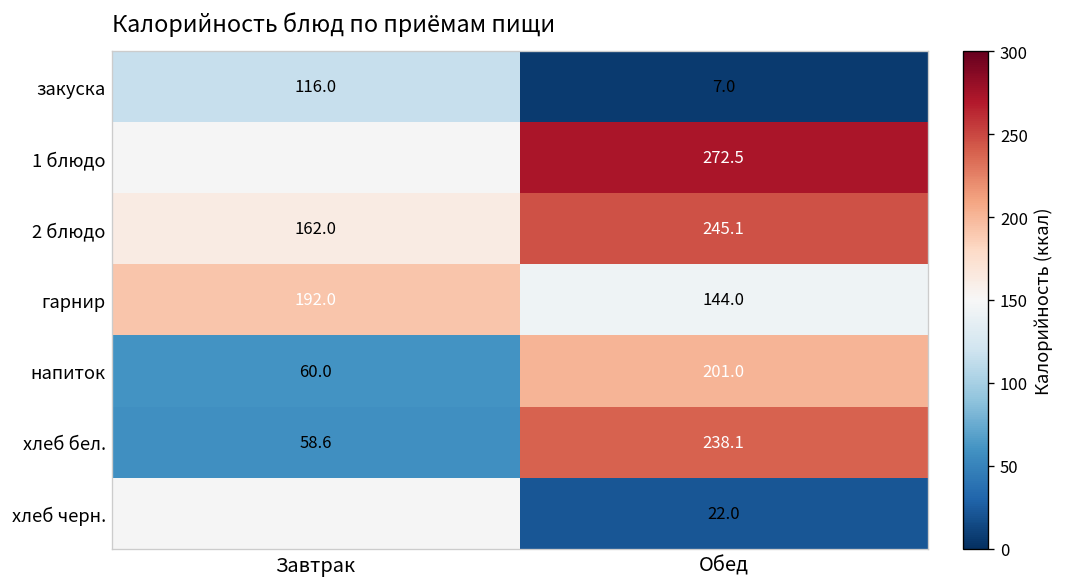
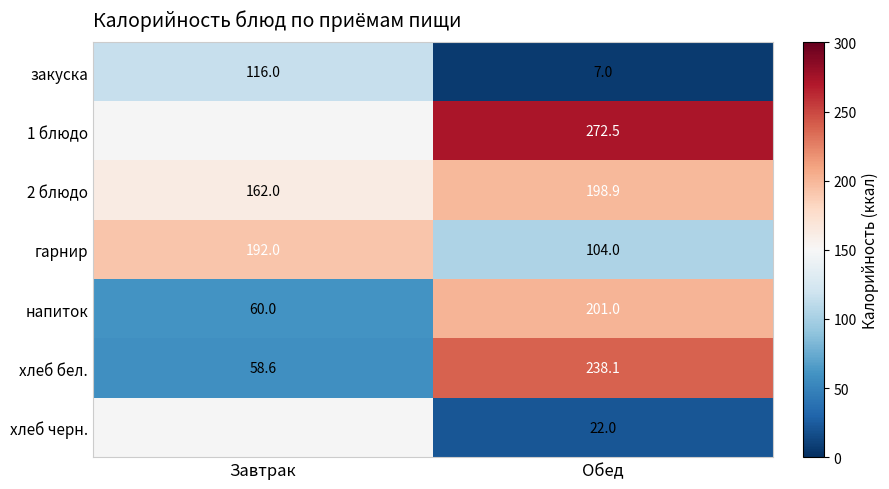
  {
    "закуска": {
      "Завтрак": 116.0,
      "Обед": 7.0
    },
    "1 блюдо": {
      "Обед": 272.5
    },
    "2 блюдо": {
      "Завтрак": 162.0,
-     "Обед": 245.1
+     "Обед": 198.9
    },
    "гарнир": {
      "Завтрак": 192.0,
-     "Обед": 144.0
+     "Обед": 104.0
    },
    "напиток": {
      "Завтрак": 60.0,
      "Обед": 201.0
    },
    "хлеб бел.": {
      "Завтрак": 58.6,
      "Обед": 238.1
    },
    "хлеб черн.": {
      "Обед": 22.0
    }
  }
